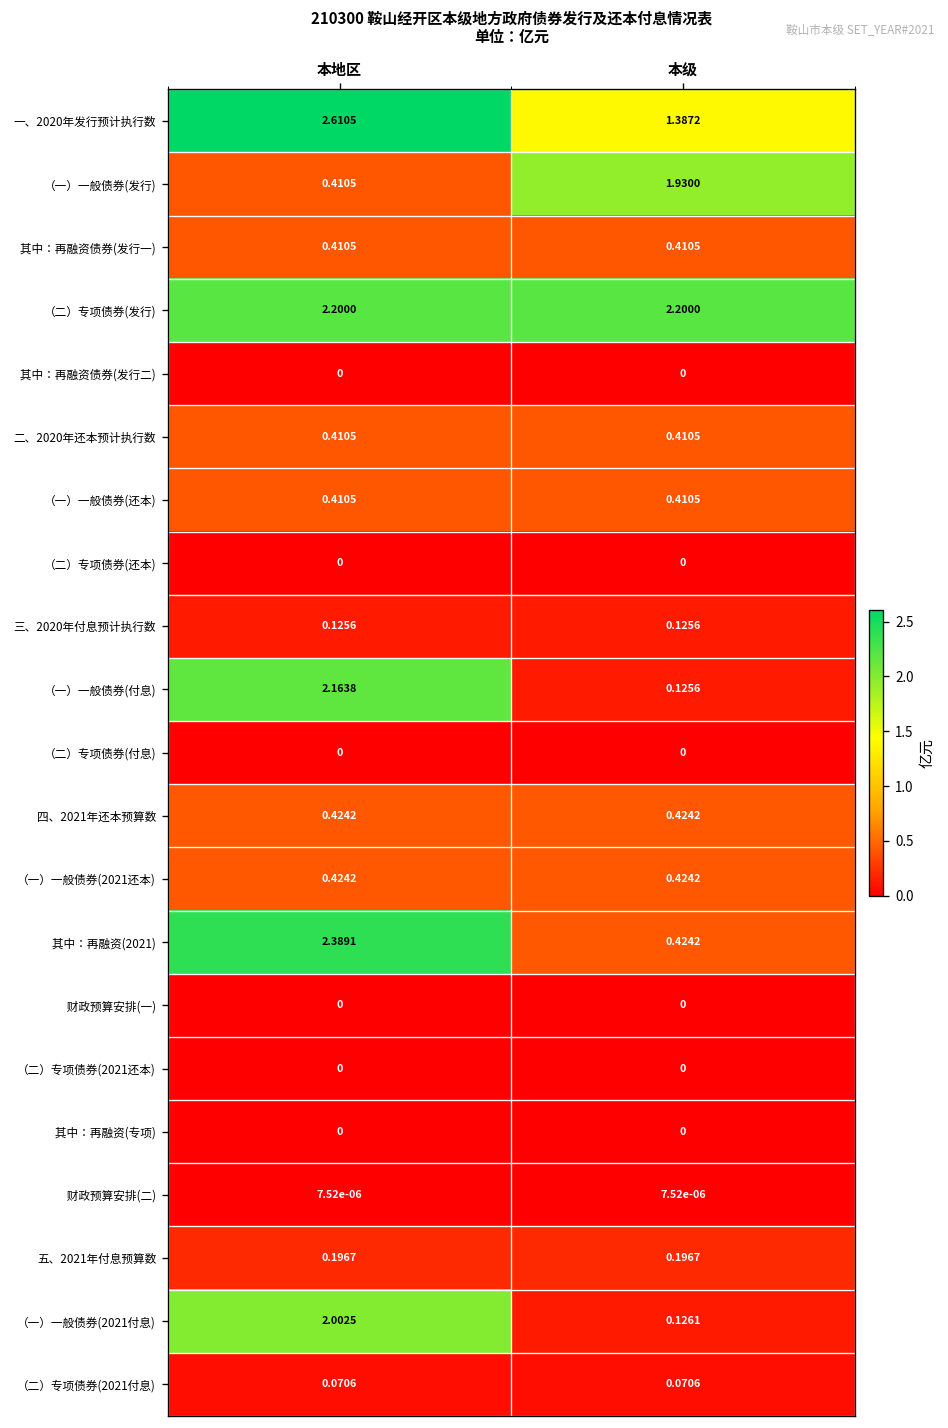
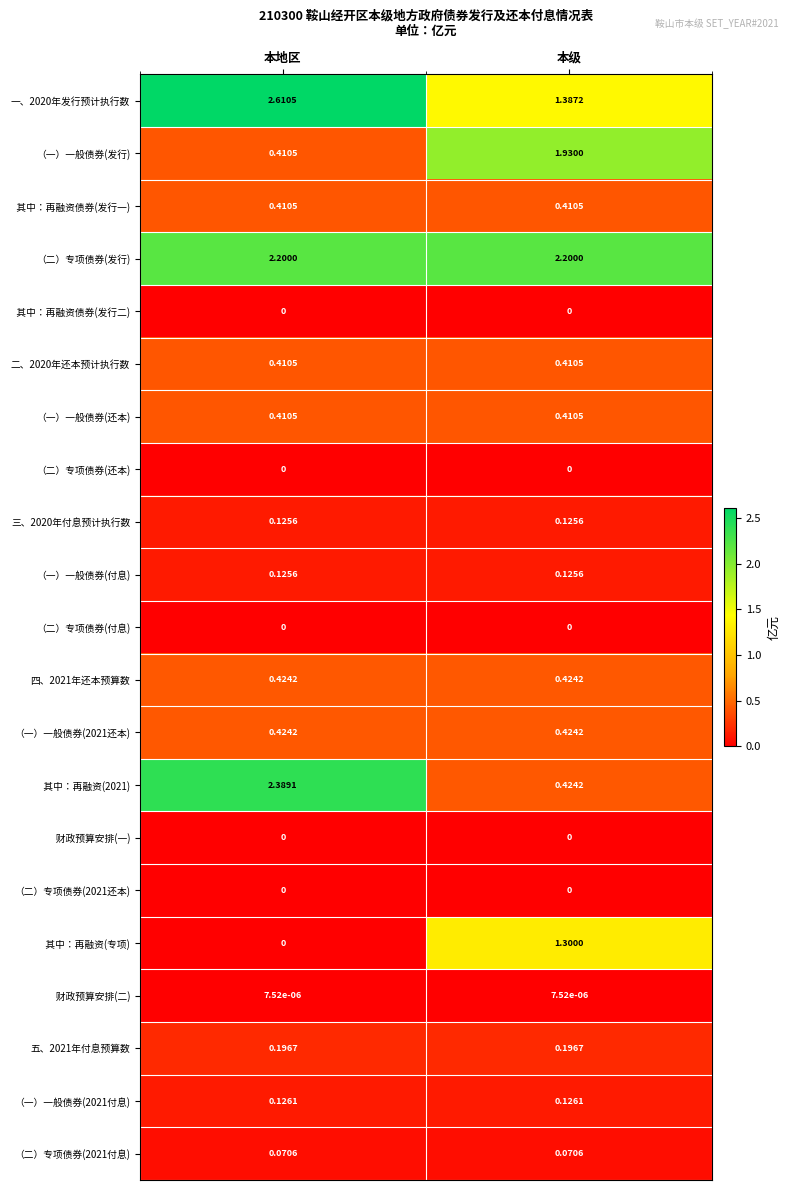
  {
    "一、2020年发行预计执行数": {
      "本地区": "2.6105",
      "本级": "1.3872"
    },
    "（一）一般债券(发行)": {
      "本地区": "0.4105",
      "本级": "1.9300"
    },
    "其中：再融资债券(发行一)": {
      "本地区": "0.4105",
      "本级": "0.4105"
    },
    "（二）专项债券(发行)": {
      "本地区": "2.2000",
      "本级": "2.2000"
    },
    "其中：再融资债券(发行二)": {
      "本地区": "0",
      "本级": "0"
    },
    "二、2020年还本预计执行数": {
      "本地区": "0.4105",
      "本级": "0.4105"
    },
    "（一）一般债券(还本)": {
      "本地区": "0.4105",
      "本级": "0.4105"
    },
    "（二）专项债券(还本)": {
      "本地区": "0",
      "本级": "0"
    },
    "三、2020年付息预计执行数": {
      "本地区": "0.1256",
      "本级": "0.1256"
    },
    "（一）一般债券(付息)": {
-     "本地区": "2.1638",
+     "本地区": "0.1256",
      "本级": "0.1256"
    },
    "（二）专项债券(付息)": {
      "本地区": "0",
      "本级": "0"
    },
    "四、2021年还本预算数": {
      "本地区": "0.4242",
      "本级": "0.4242"
    },
    "（一）一般债券(2021还本)": {
      "本地区": "0.4242",
      "本级": "0.4242"
    },
    "其中：再融资(2021)": {
      "本地区": "2.3891",
      "本级": "0.4242"
    },
    "财政预算安排(一)": {
      "本地区": "0",
      "本级": "0"
    },
    "（二）专项债券(2021还本)": {
      "本地区": "0",
      "本级": "0"
    },
    "其中：再融资(专项)": {
      "本地区": "0",
-     "本级": "0"
+     "本级": "1.3000"
    },
    "财政预算安排(二)": {
      "本地区": "7.52e-06",
      "本级": "7.52e-06"
    },
    "五、2021年付息预算数": {
      "本地区": "0.1967",
      "本级": "0.1967"
    },
    "（一）一般债券(2021付息)": {
-     "本地区": "2.0025",
+     "本地区": "0.1261",
      "本级": "0.1261"
    },
    "（二）专项债券(2021付息)": {
      "本地区": "0.0706",
      "本级": "0.0706"
    }
  }
